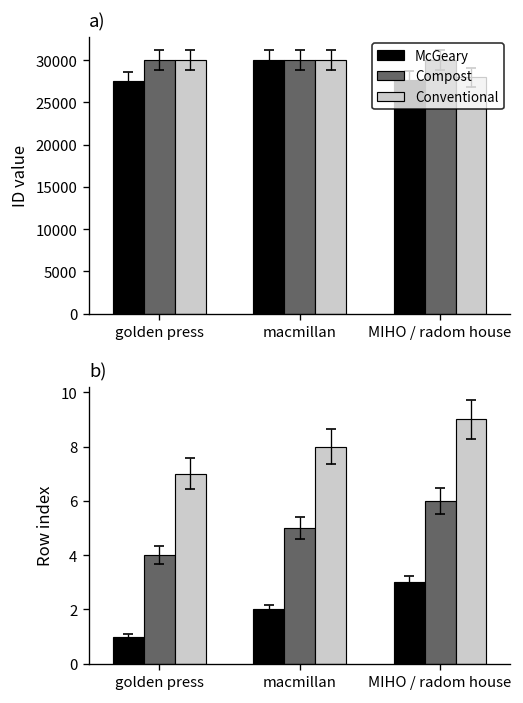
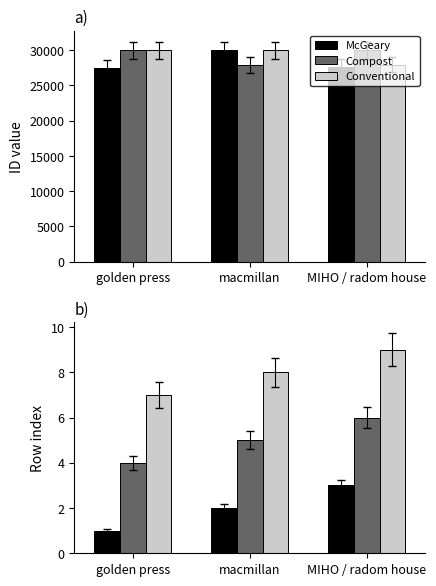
  {
    "a)": {
      "McGeary": {
        "golden press": 27000,
        "macmillan": 30000
      },
      "Compost": {
        "golden press": 30000,
-       "macmillan": 30000
+       "macmillan": 28000
      },
      "Conventional": {
        "golden press": 30000,
        "macmillan": 30000
      }
    },
    "b)": {
      "McGeary": {
        "golden press": 1.0,
        "macmillan": 2.0,
        "MIHO / radom house": 3.0
      },
      "Compost": {
        "golden press": 4.0,
        "macmillan": 5.0,
        "MIHO / radom house": 6.0
      },
      "Conventional": {
        "golden press": 7.0,
        "macmillan": 8.0,
        "MIHO / radom house": 9.0
      }
    }
  }
